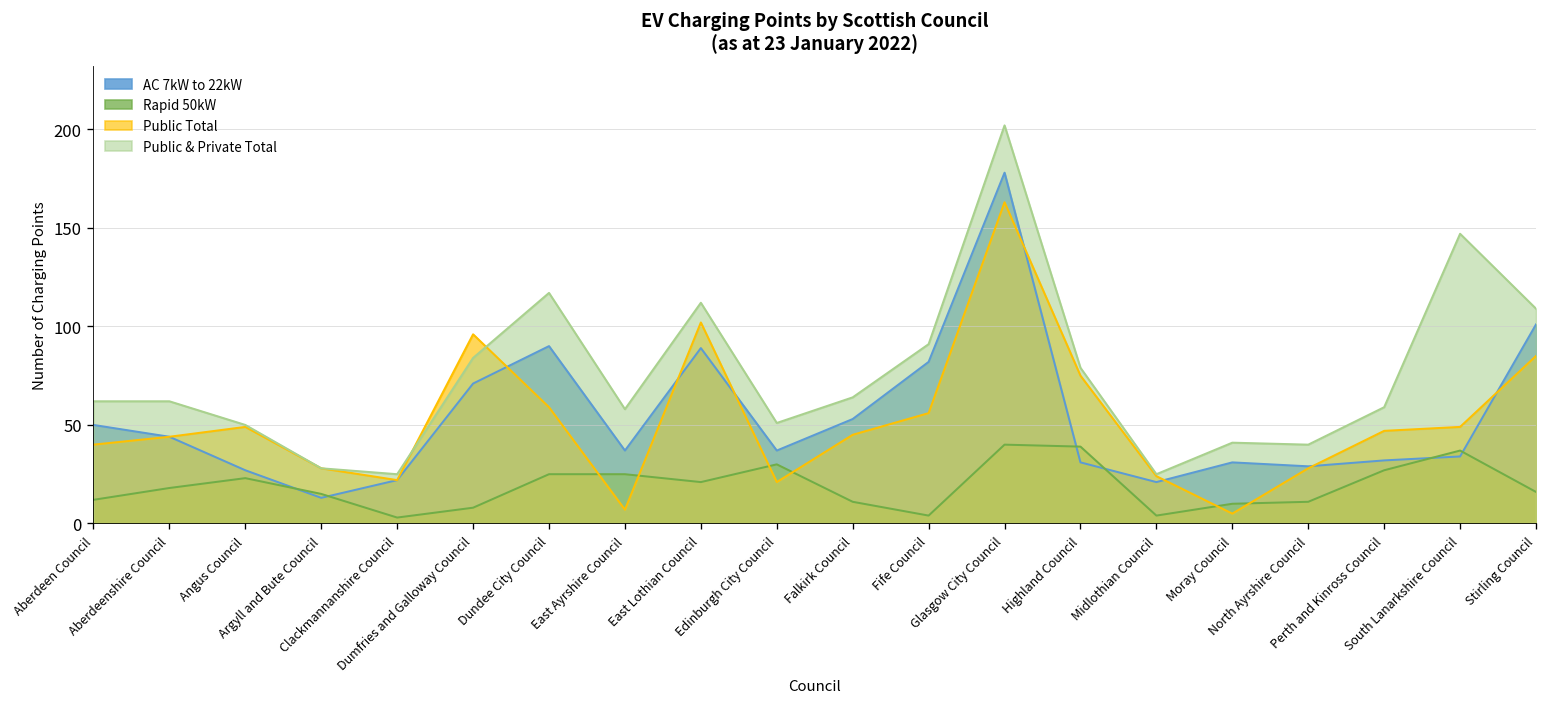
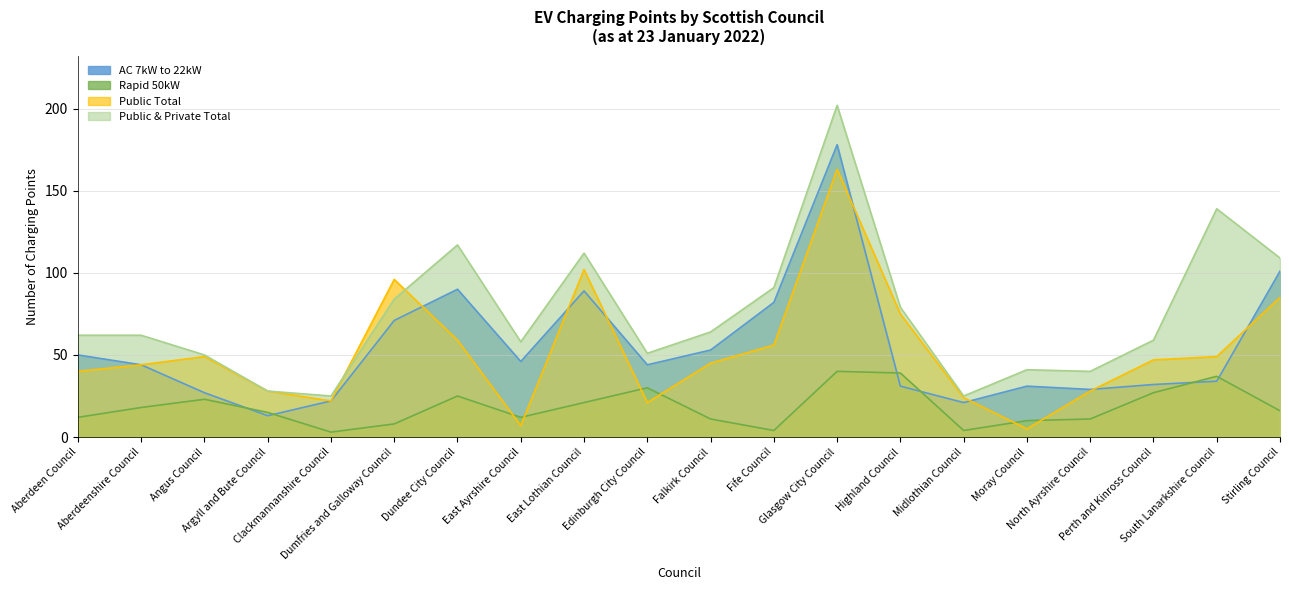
  {
    "AC 7kW to 22kW": {
      "Aberdeen Council": 50,
      "Angus Council": 27,
      "Argyll and Bute Council": 13,
      "Dumfries and Galloway Council": 71,
      "Dundee City Council": 90,
-     "East Ayrshire Council": 37,
+     "East Ayrshire Council": 46,
      "East Lothian Council": 89,
-     "Edinburgh City Council": 37,
+     "Edinburgh City Council": 44,
      "Falkirk Council": 53,
      "Fife Council": 82,
      "Glasgow City Council": 178,
      "Highland Council": 31,
      "Midlothian Council": 21,
      "Moray Council": 31,
      "Perth and Kinross Council": 32,
      "South Lanarkshire Council": 34,
      "Stirling Council": 101
    },
    "Rapid 50kW": {
      "Aberdeen Council": 12,
      "Aberdeenshire Council": 18,
      "Angus Council": 23,
      "Argyll and Bute Council": 15,
      "Clackmannanshire Council": 3,
      "Dumfries and Galloway Council": 8,
      "Dundee City Council": 25,
-     "East Ayrshire Council": 25,
+     "East Ayrshire Council": 12,
      "East Lothian Council": 21,
      "Edinburgh City Council": 30,
      "Falkirk Council": 11,
      "Fife Council": 4,
      "Glasgow City Council": 40,
      "Highland Council": 39,
      "Midlothian Council": 4,
      "Moray Council": 10,
      "North Ayrshire Council": 11,
      "Perth and Kinross Council": 27,
      "South Lanarkshire Council": 37,
      "Stirling Council": 16
    },
    "Public Total": {
      "Aberdeen Council": 40,
      "Dumfries and Galloway Council": 96,
      "Dundee City Council": 59,
      "East Ayrshire Council": 7,
      "East Lothian Council": 102,
      "Edinburgh City Council": 21,
      "Falkirk Council": 45,
      "Fife Council": 56,
      "Glasgow City Council": 163,
      "Highland Council": 75,
      "Moray Council": 5,
      "Perth and Kinross Council": 47,
      "South Lanarkshire Council": 49,
      "Stirling Council": 85
    },
    "Public & Private Total": {
      "Aberdeen Council": 62,
      "Aberdeenshire Council": 62,
      "Clackmannanshire Council": 25,
      "Dumfries and Galloway Council": 84,
      "Dundee City Council": 117,
      "East Ayrshire Council": 58,
      "East Lothian Council": 112,
      "Edinburgh City Council": 51,
      "Falkirk Council": 64,
      "Fife Council": 91,
      "Glasgow City Council": 202,
      "Highland Council": 79,
      "Moray Council": 41,
      "North Ayrshire Council": 40,
      "Perth and Kinross Council": 59,
-     "South Lanarkshire Council": 147,
+     "South Lanarkshire Council": 139,
      "Stirling Council": 109
    }
  }
